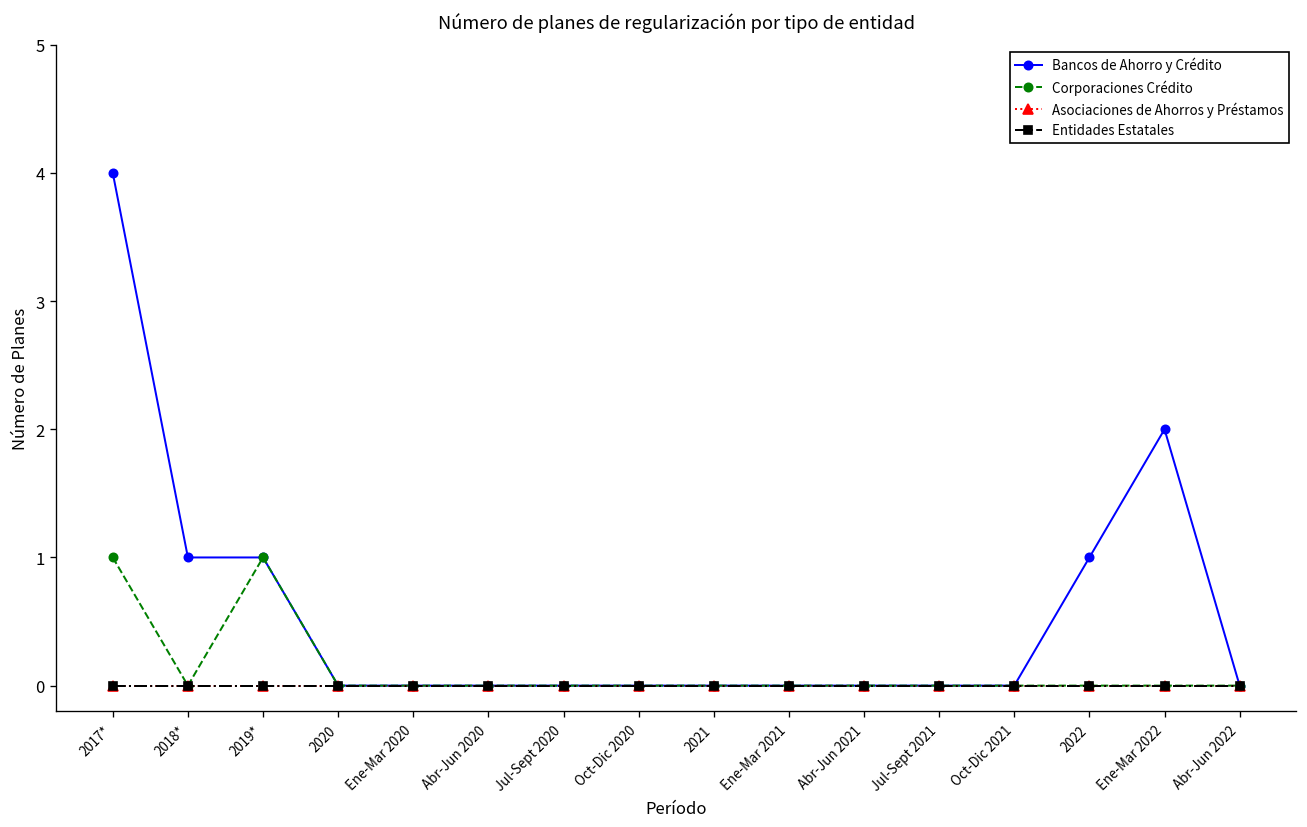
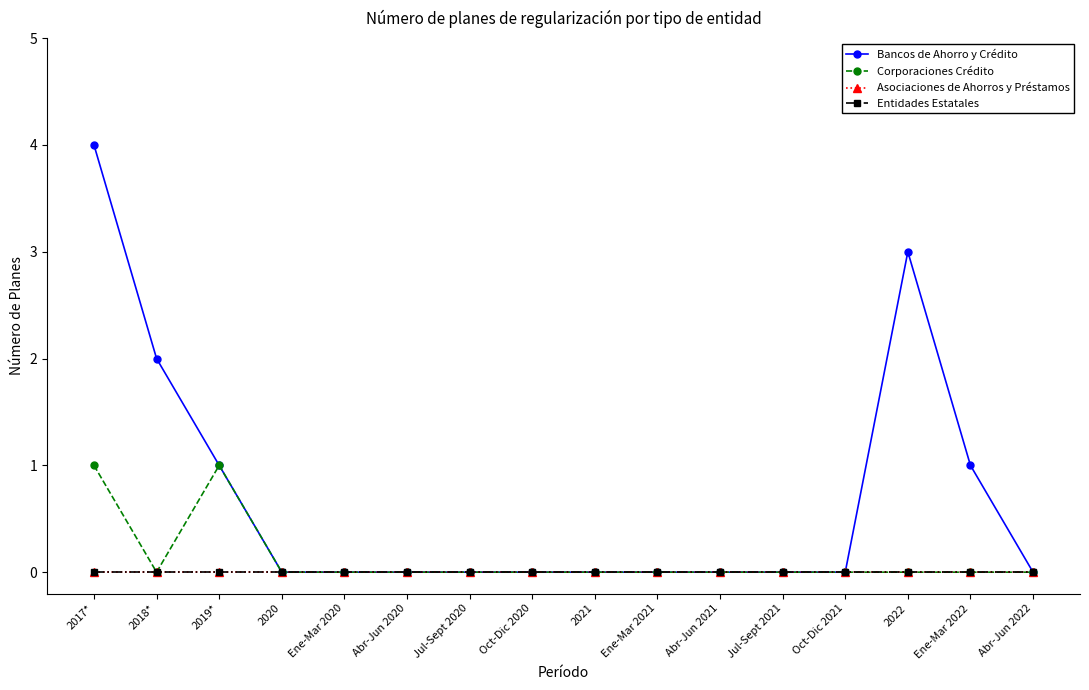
  {
    "Bancos de Ahorro y Crédito": {
      "2017*": 4,
-     "2018*": 1,
-     "2022": 1,
-     "Ene-Mar 2022": 2
+     "2018*": 2,
+     "2022": 3,
+     "Ene-Mar 2022": 1
    },
    "Corporaciones Crédito": {
      "2017*": 1
    },
    "Entidades Estatales": {
      "2017*": 0,
      "2019*": 0
    }
  }
